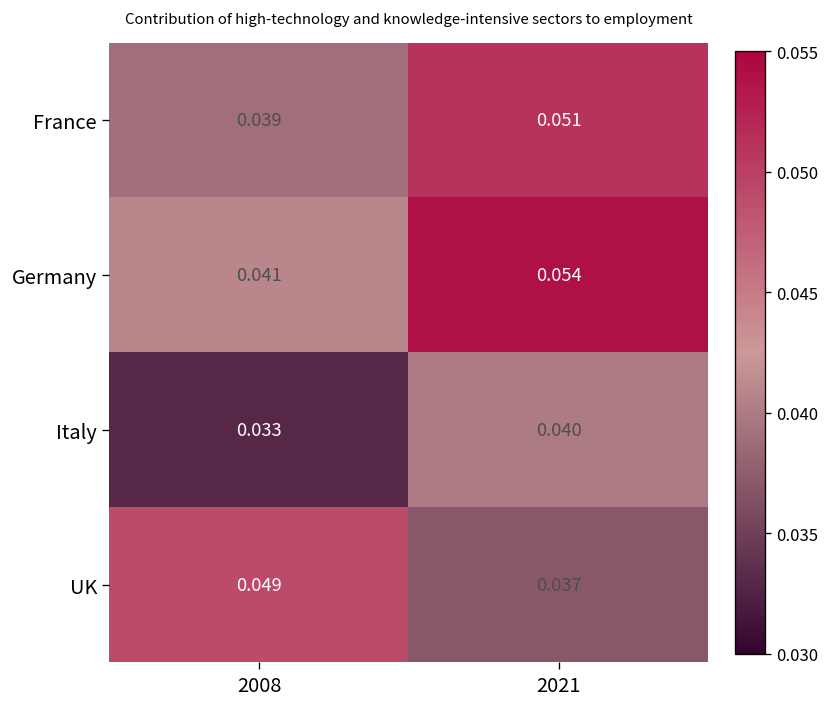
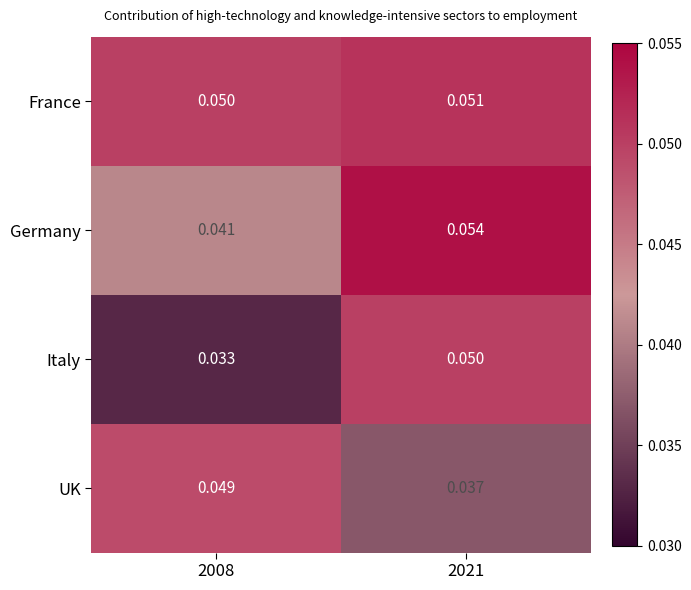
  {
    "France": {
-     "2008": 0.039,
+     "2008": 0.050,
      "2021": 0.051
    },
    "Germany": {
      "2008": 0.041,
      "2021": 0.054
    },
    "Italy": {
      "2008": 0.033,
-     "2021": 0.040
+     "2021": 0.050
    },
    "UK": {
      "2008": 0.049,
      "2021": 0.037
    }
  }
